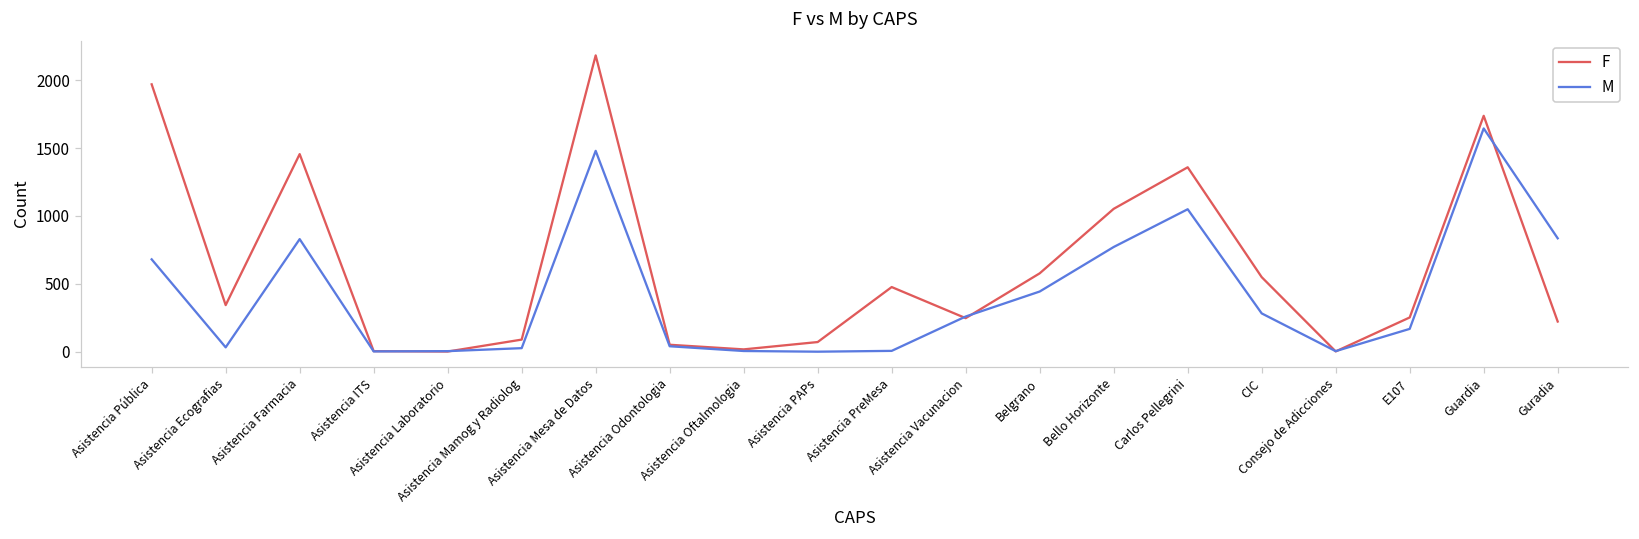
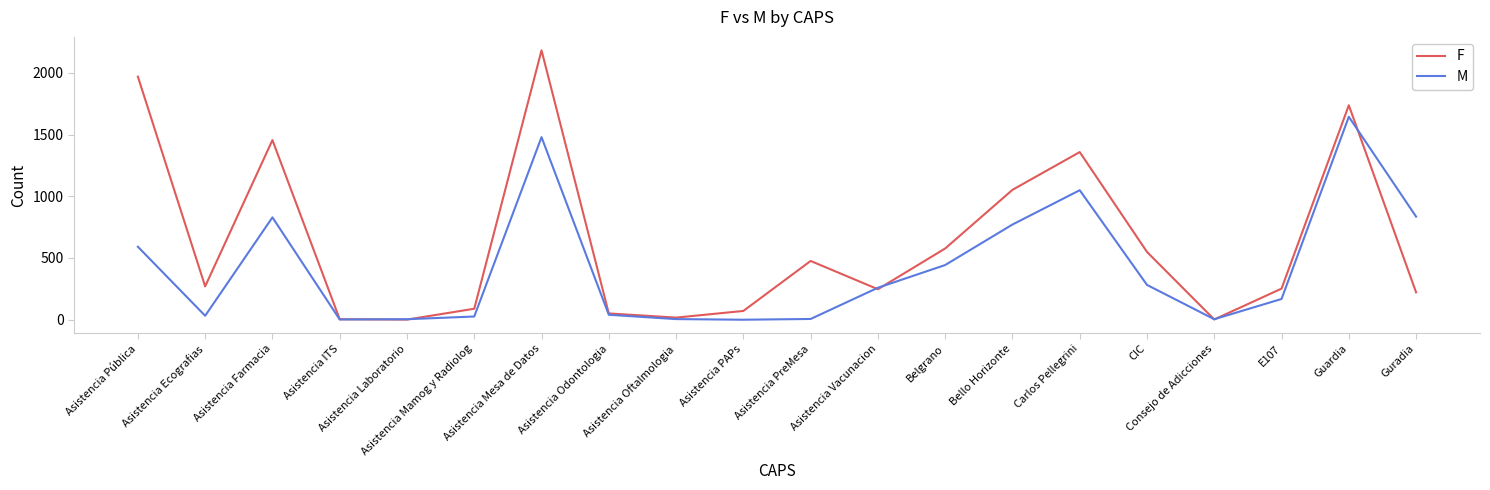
  {
    "F": {
      "Asistencia Pública": 1970,
-     "Asistencia Ecografias": 340,
+     "Asistencia Ecografias": 270,
      "Asistencia Farmacia": 1460,
      "Asistencia Mamog y Radiolog": 90,
      "Asistencia Mesa de Datos": 2180,
      "Asistencia PAPs": 70,
      "Asistencia PreMesa": 480,
      "Belgrano": 580,
      "Bello Horizonte": 1050,
      "Carlos Pellegrini": 1360,
      "CIC": 550,
      "E107": 250,
      "Guardia": 1740,
      "Guradia": 220
    },
    "M": {
-     "Asistencia Pública": 680,
+     "Asistencia Pública": 590,
      "Asistencia Ecografias": 30,
      "Asistencia Farmacia": 830,
      "Asistencia Mamog y Radiolog": 30,
      "Asistencia Mesa de Datos": 1480,
      "Asistencia PAPs": 0,
      "Asistencia PreMesa": 10,
      "Belgrano": 440,
      "Bello Horizonte": 770,
      "Carlos Pellegrini": 1050,
      "CIC": 280,
      "E107": 170,
      "Guardia": 1640,
      "Guradia": 840
    }
  }
